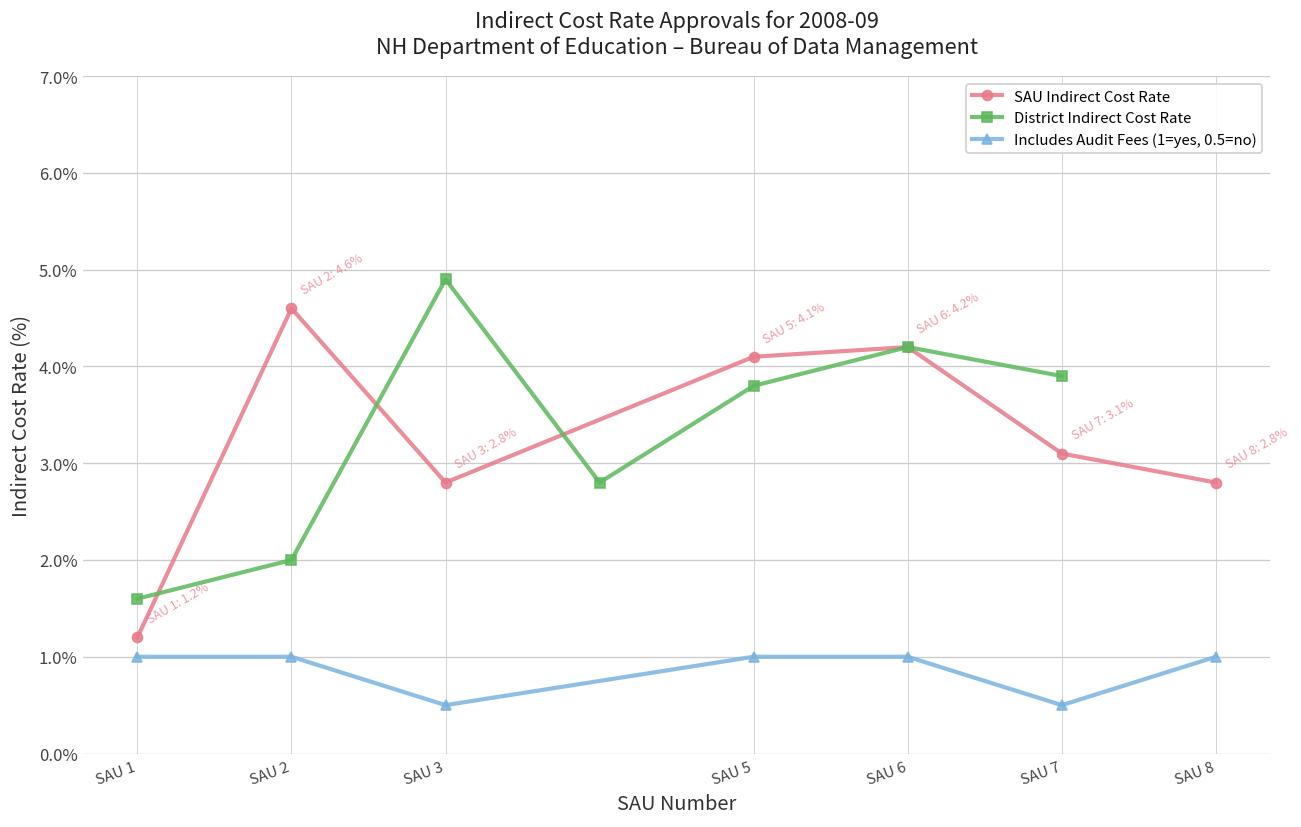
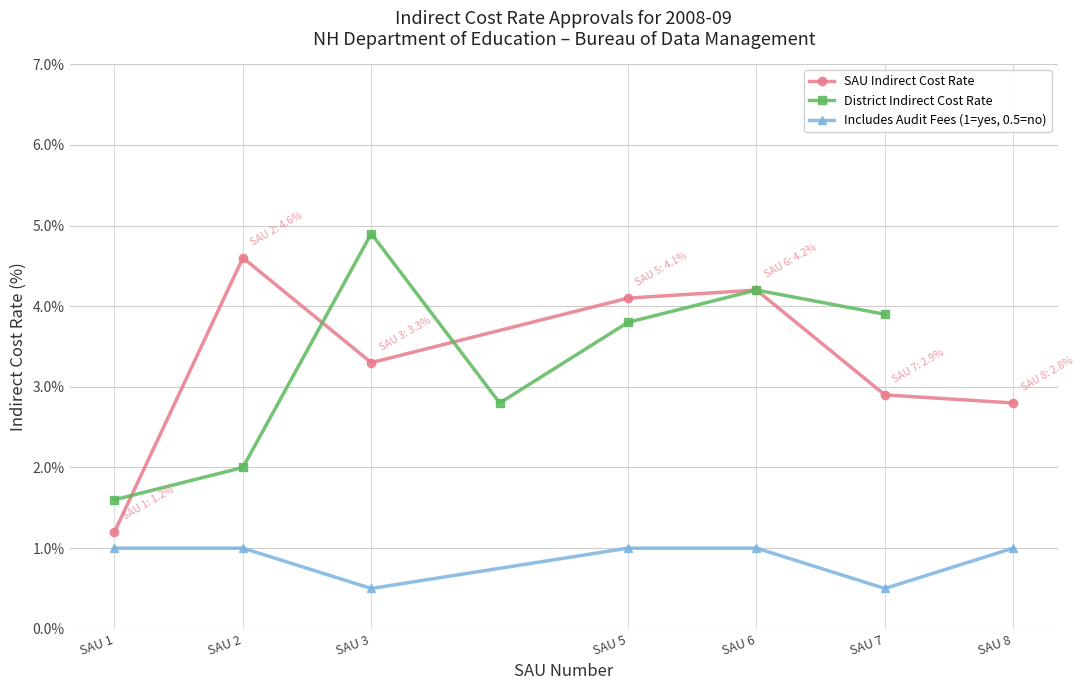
  {
    "SAU Indirect Cost Rate": {
      "SAU 1": "1:",
      "SAU 2": "4.6%",
-     "SAU 3": "2.8%",
+     "SAU 3": "3.3%",
      "SAU 5": "4.1%",
-     "SAU 7": "3.1%",
+     "SAU 7": "2.9%",
      "SAU 8": "2.8%"
    },
    "District Indirect Cost Rate": {
      "SAU 2": "2.0%",
      "SAU 3": "4.9%",
      "SAU 5": "3.8%",
      "SAU 7": "3.9%"
    },
    "Includes Audit Fees (1=yes, 0.5=no)": {
      "SAU 1": "1.0%",
      "SAU 2": "1.0%",
      "SAU 3": "0.5%",
      "SAU 5": "1.0%",
      "SAU 6": "1.0%",
      "SAU 7": "0.5%",
      "SAU 8": "1.0%"
    }
  }
